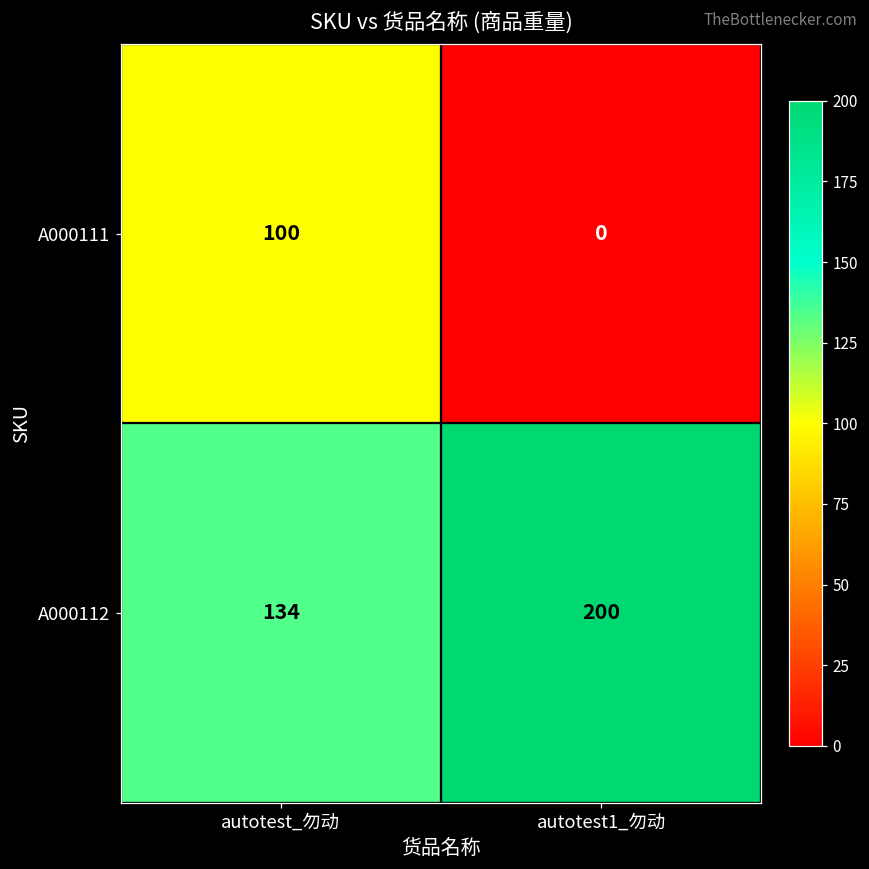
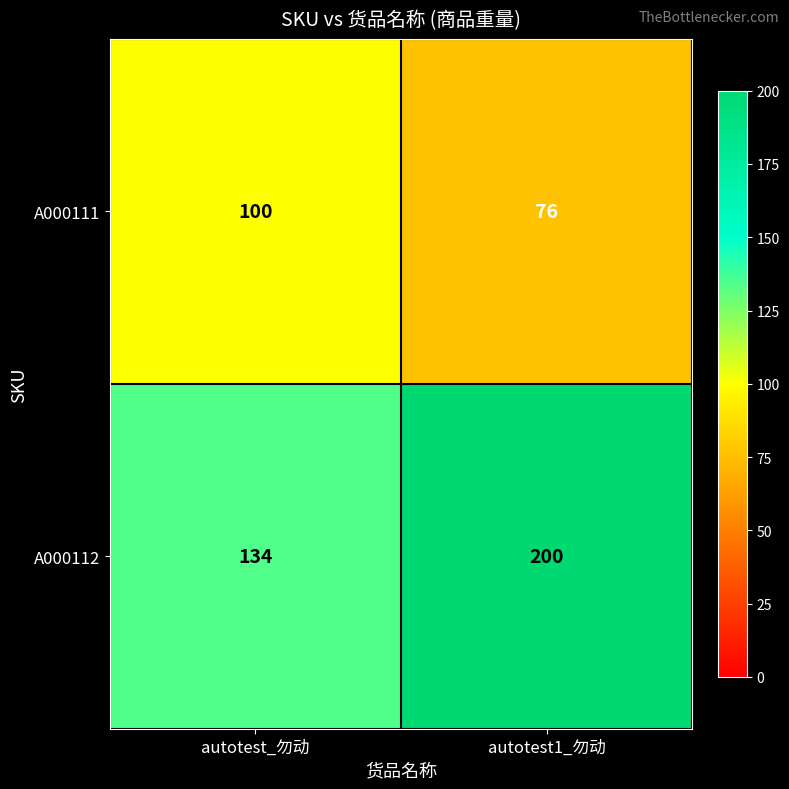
  {
    "A000111": {
      "autotest_勿动": 100,
-     "autotest1_勿动": 0
+     "autotest1_勿动": 76
    },
    "A000112": {
      "autotest_勿动": 134,
      "autotest1_勿动": 200
    }
  }
